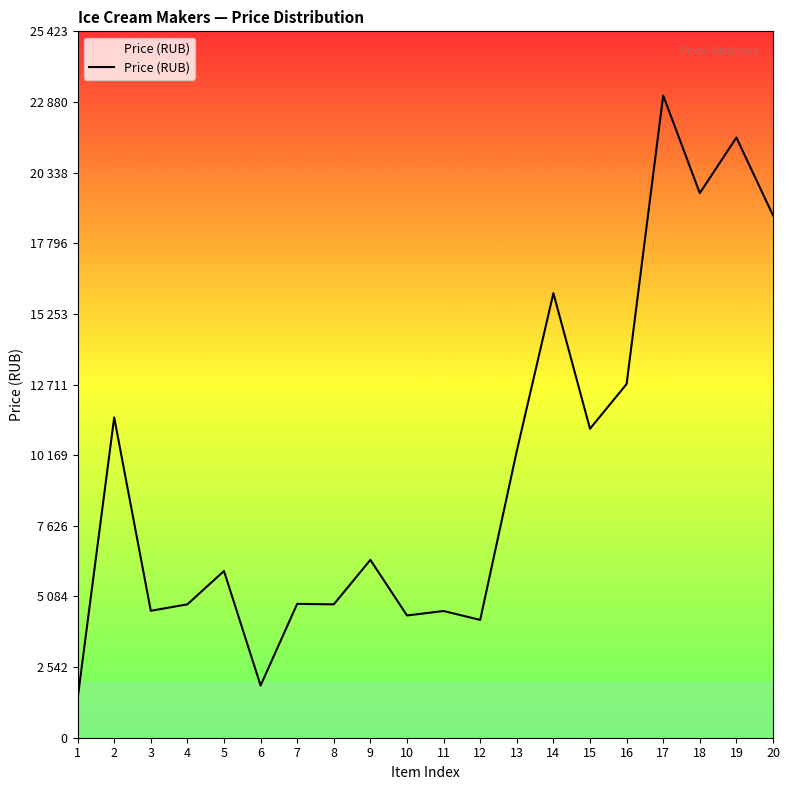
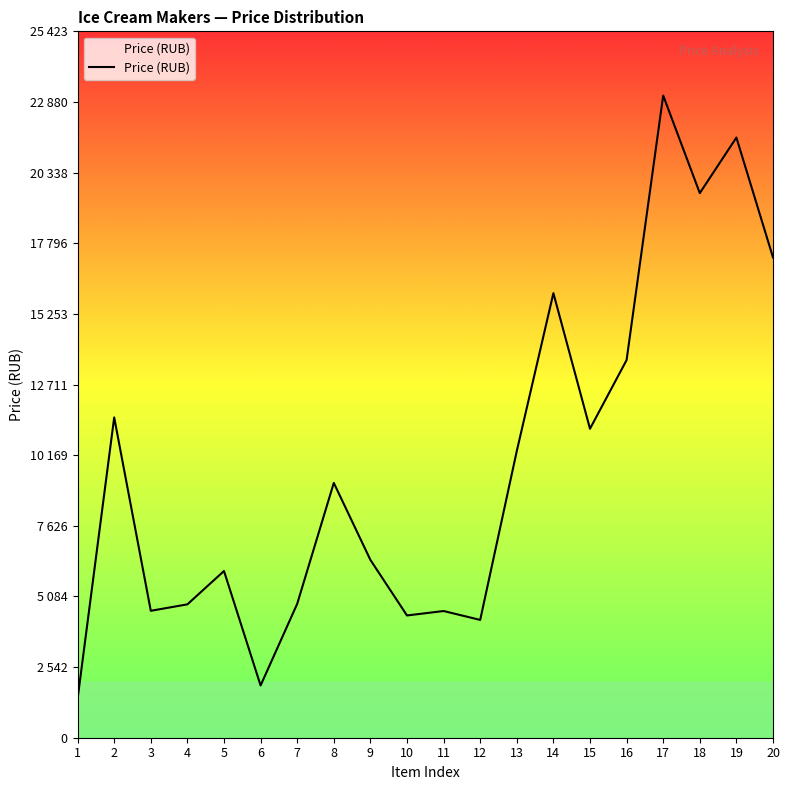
  {
    "Price (RUB)": {
      "1": 1400,
      "2": 11500,
      "3": 4600,
      "4": 4800,
      "5": 6000,
      "6": 1900,
      "7": 4800,
-     "8": 4800,
+     "8": 9200,
      "9": 6400,
      "10": 4400,
      "11": 4600,
      "12": 4200,
      "13": 10300,
      "14": 16000,
      "15": 11100,
-     "16": 12700,
+     "16": 13600,
      "17": 23100,
      "18": 19600,
      "19": 21600,
-     "20": 18800
+     "20": 17300
    }
  }
